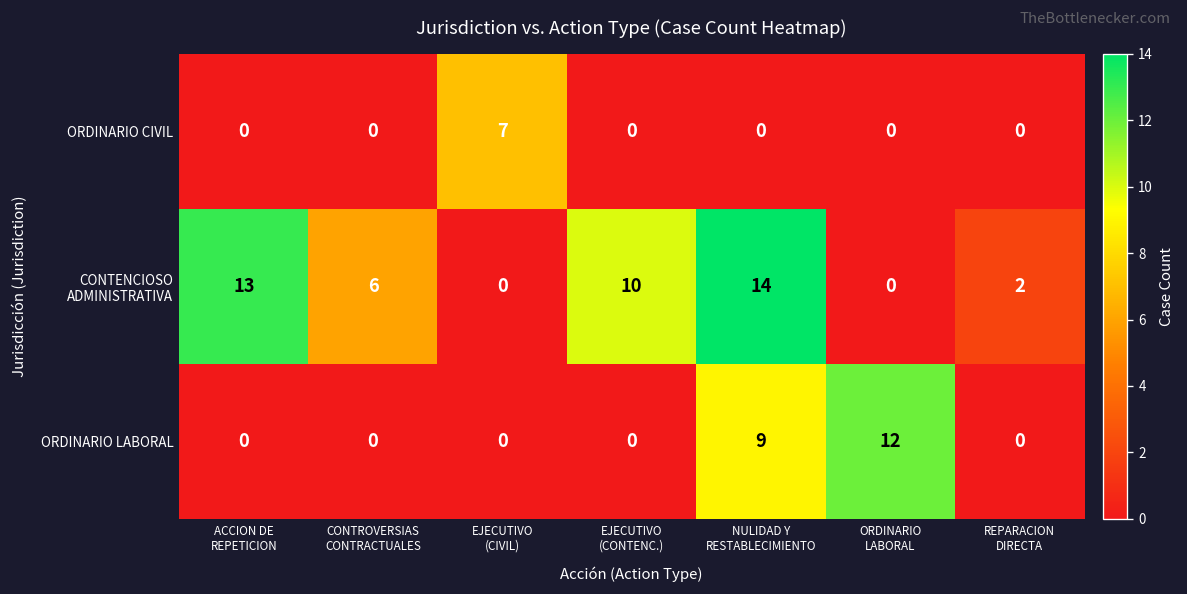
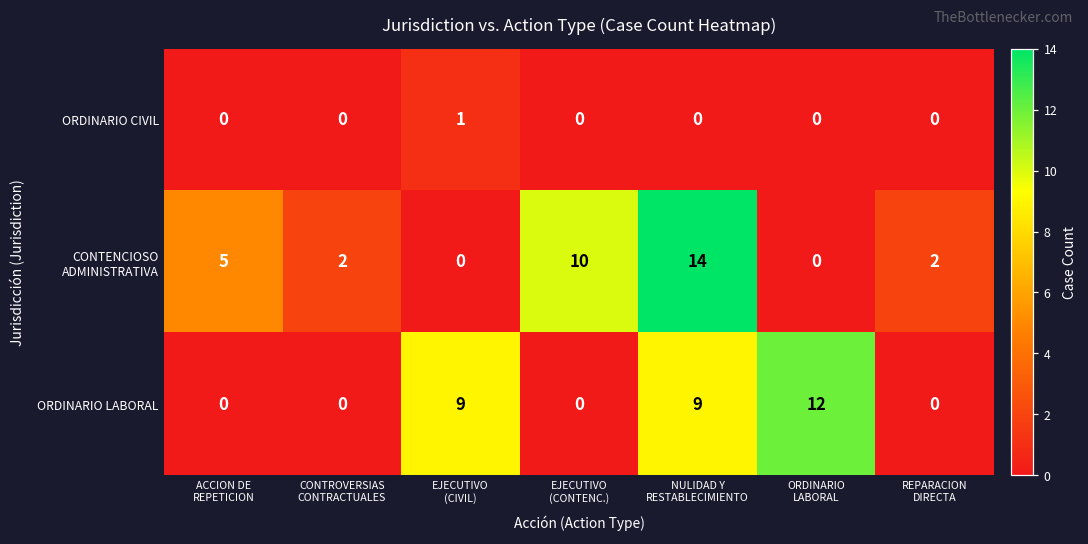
  {
    "ORDINARIO CIVIL": {
      "ACCION DE REPETICION": 0,
      "CONTROVERSIAS CONTRACTUALES": 0,
-     "EJECUTIVO (CIVIL)": 7,
+     "EJECUTIVO (CIVIL)": 1,
      "EJECUTIVO (CONTENC.)": 0,
      "NULIDAD Y RESTABLECIMIENTO": 0,
      "ORDINARIO LABORAL": 0,
      "REPARACION DIRECTA": 0
    },
    "CONTENCIOSO ADMINISTRATIVA": {
-     "ACCION DE REPETICION": 13,
-     "CONTROVERSIAS CONTRACTUALES": 6,
+     "ACCION DE REPETICION": 5,
+     "CONTROVERSIAS CONTRACTUALES": 2,
      "EJECUTIVO (CIVIL)": 0,
      "EJECUTIVO (CONTENC.)": 10,
      "NULIDAD Y RESTABLECIMIENTO": 14,
      "ORDINARIO LABORAL": 0,
      "REPARACION DIRECTA": 2
    },
    "ORDINARIO LABORAL": {
      "ACCION DE REPETICION": 0,
      "CONTROVERSIAS CONTRACTUALES": 0,
-     "EJECUTIVO (CIVIL)": 0,
+     "EJECUTIVO (CIVIL)": 9,
      "EJECUTIVO (CONTENC.)": 0,
      "NULIDAD Y RESTABLECIMIENTO": 9,
      "ORDINARIO LABORAL": 12,
      "REPARACION DIRECTA": 0
    }
  }
